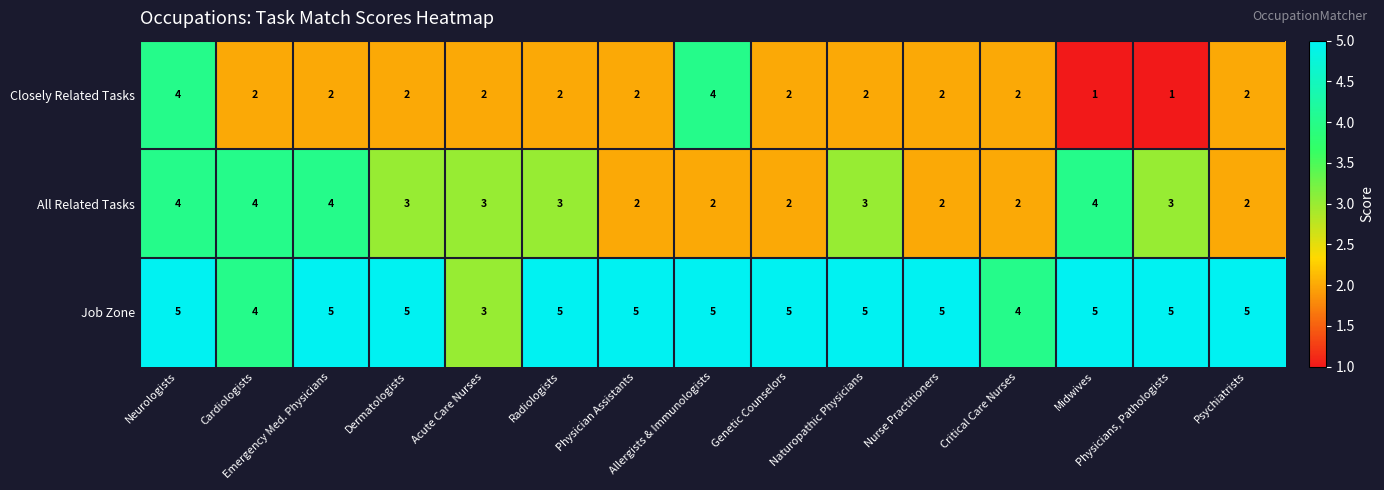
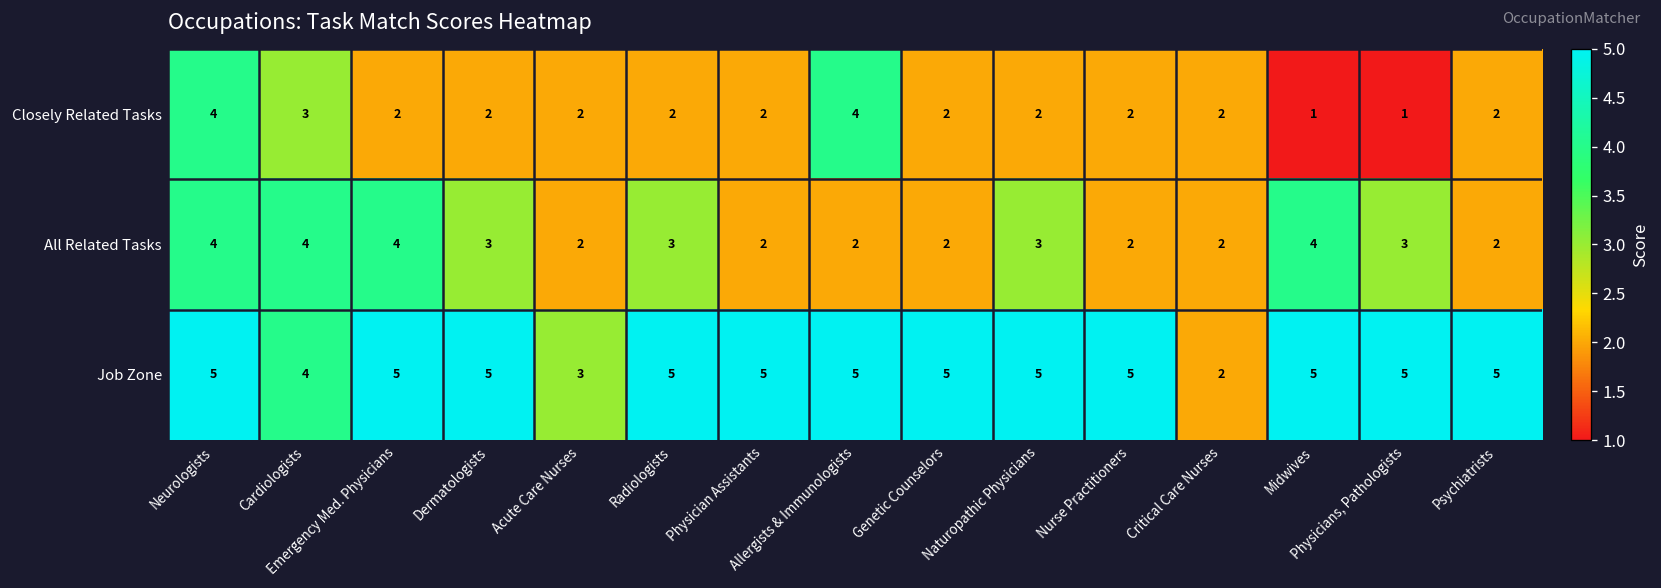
  {
    "Closely Related Tasks": {
      "Neurologists": 4,
-     "Cardiologists": 2,
+     "Cardiologists": 3,
      "Emergency Med. Physicians": 2,
      "Dermatologists": 2,
      "Acute Care Nurses": 2,
      "Radiologists": 2,
      "Physician Assistants": 2,
      "Allergists & Immunologists": 4,
      "Genetic Counselors": 2,
      "Naturopathic Physicians": 2,
      "Nurse Practitioners": 2,
      "Critical Care Nurses": 2,
      "Midwives": 1,
      "Physicians, Pathologists": 1,
      "Psychiatrists": 2
    },
    "All Related Tasks": {
      "Neurologists": 4,
      "Cardiologists": 4,
      "Emergency Med. Physicians": 4,
      "Dermatologists": 3,
-     "Acute Care Nurses": 3,
+     "Acute Care Nurses": 2,
      "Radiologists": 3,
      "Physician Assistants": 2,
      "Allergists & Immunologists": 2,
      "Genetic Counselors": 2,
      "Naturopathic Physicians": 3,
      "Nurse Practitioners": 2,
      "Critical Care Nurses": 2,
      "Midwives": 4,
      "Physicians, Pathologists": 3,
      "Psychiatrists": 2
    },
    "Job Zone": {
      "Neurologists": 5,
      "Cardiologists": 4,
      "Emergency Med. Physicians": 5,
      "Dermatologists": 5,
      "Acute Care Nurses": 3,
      "Radiologists": 5,
      "Physician Assistants": 5,
      "Allergists & Immunologists": 5,
      "Genetic Counselors": 5,
      "Naturopathic Physicians": 5,
      "Nurse Practitioners": 5,
-     "Critical Care Nurses": 4,
+     "Critical Care Nurses": 2,
      "Midwives": 5,
      "Physicians, Pathologists": 5,
      "Psychiatrists": 5
    }
  }
